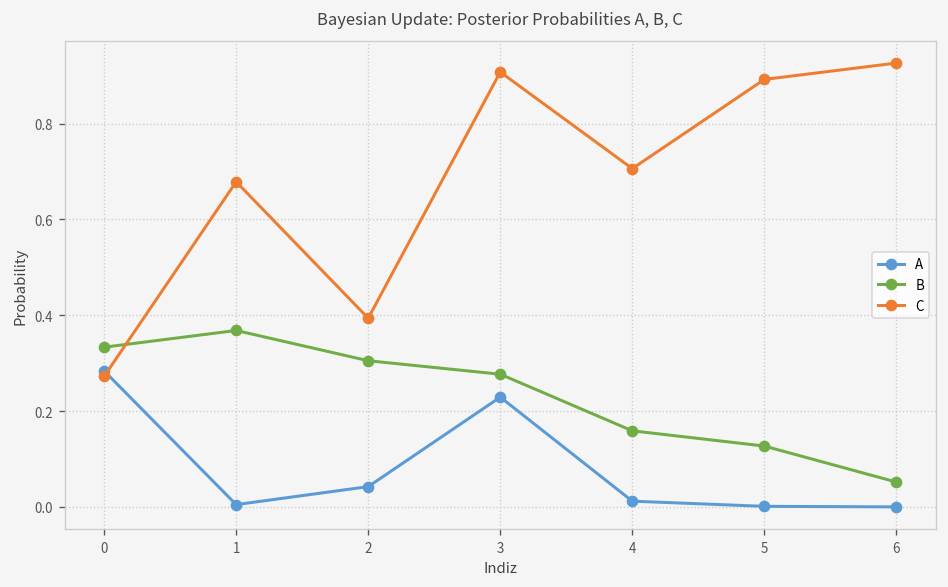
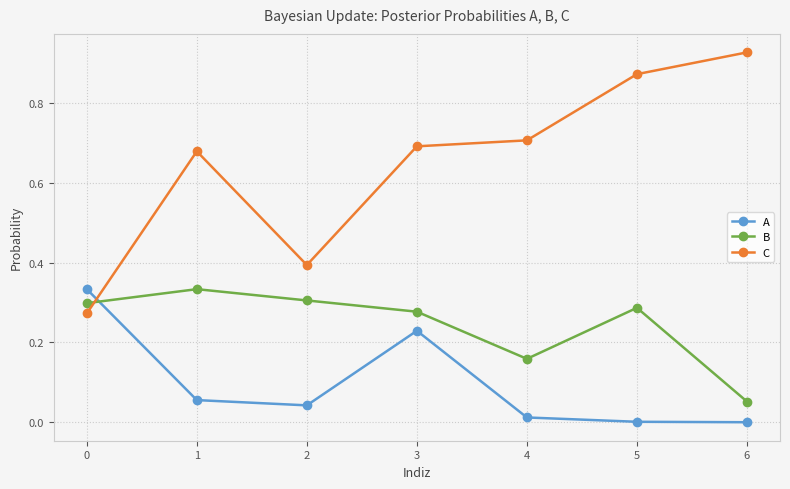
  {
    "A": {
-     "0": 0.28,
-     "1": 0.00,
+     "0": 0.33,
+     "1": 0.06,
      "2": 0.04,
      "3": 0.23,
      "4": 0.01,
      "5": 0.00,
      "6": 0.00
    },
    "B": {
-     "0": 0.33,
-     "1": 0.37,
+     "0": 0.30,
+     "1": 0.33,
      "2": 0.31,
      "3": 0.28,
      "4": 0.16,
-     "5": 0.13,
+     "5": 0.29,
      "6": 0.05
    },
    "C": {
      "0": 0.27,
      "1": 0.68,
      "2": 0.39,
-     "3": 0.91,
+     "3": 0.69,
      "4": 0.71,
-     "5": 0.89,
+     "5": 0.87,
      "6": 0.93
    }
  }
